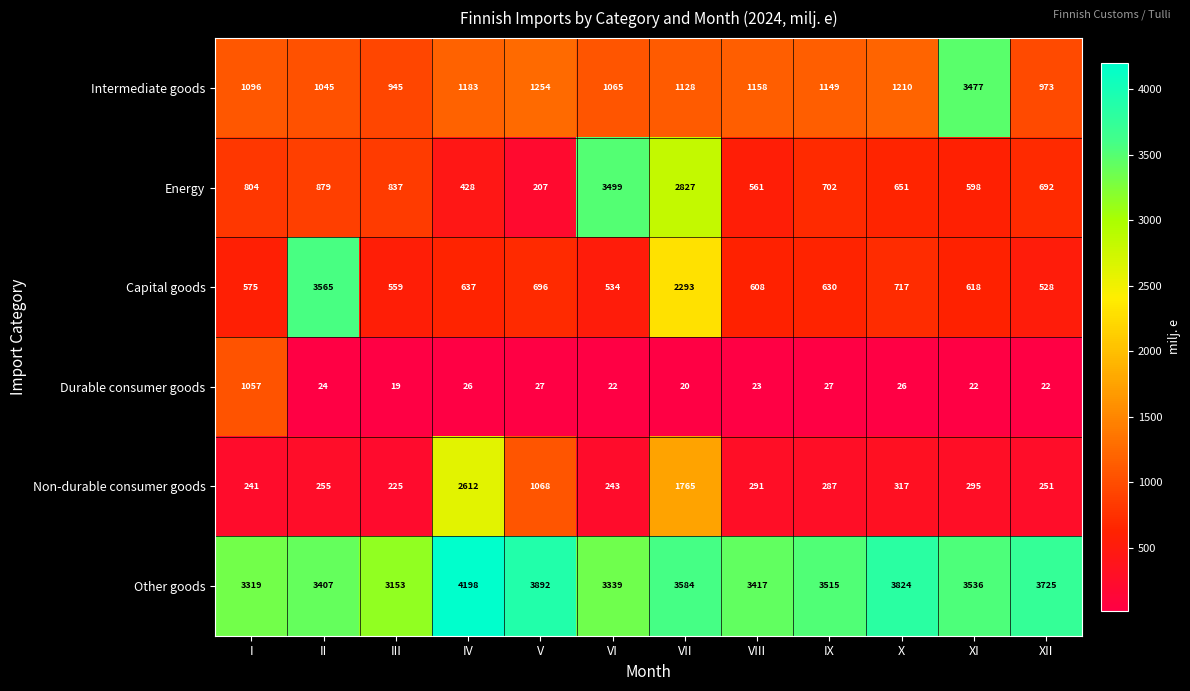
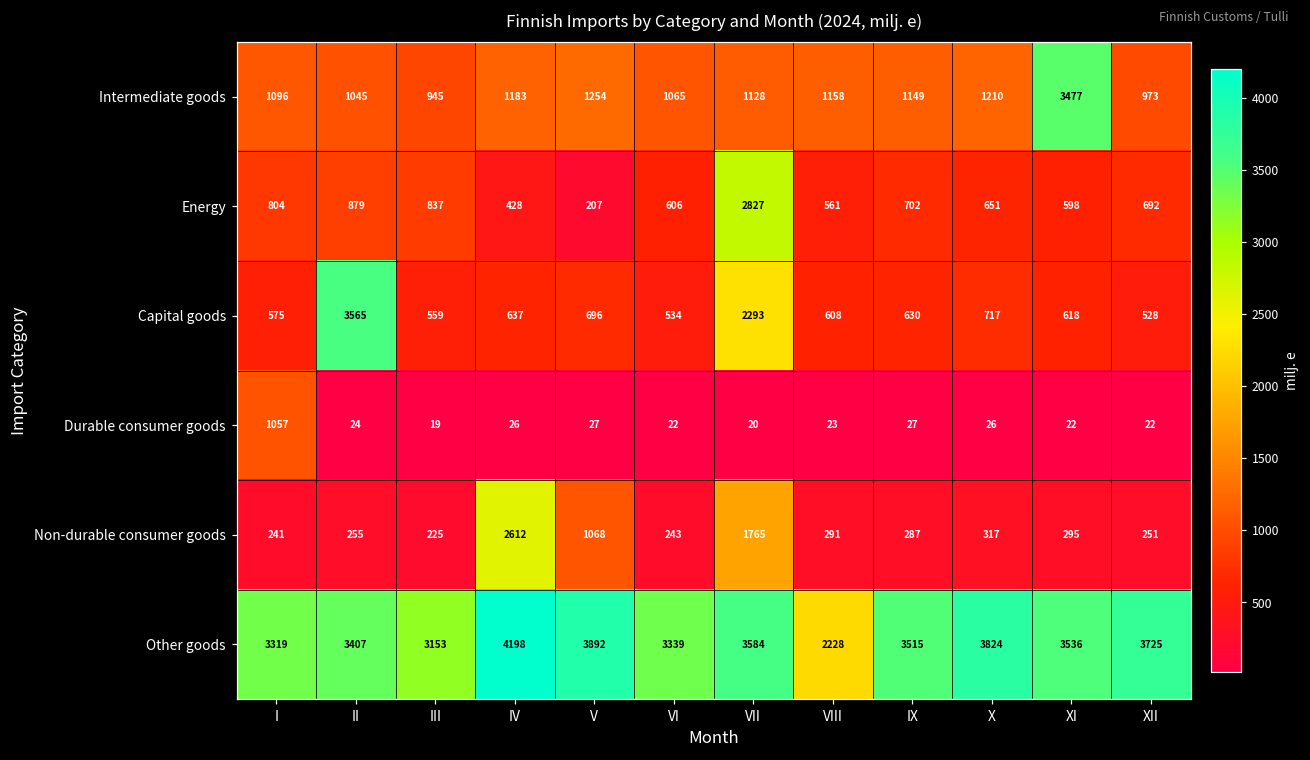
  {
    "Intermediate goods": {
      "I": 1096,
      "II": 1045,
      "III": 945,
      "IV": 1183,
      "V": 1254,
      "VI": 1065,
      "VII": 1128,
      "VIII": 1158,
      "IX": 1149,
      "X": 1210,
      "XI": 3477,
      "XII": 973
    },
    "Energy": {
      "I": 804,
      "II": 879,
      "III": 837,
      "IV": 428,
      "V": 207,
-     "VI": 3499,
+     "VI": 606,
      "VII": 2827,
      "VIII": 561,
      "IX": 702,
      "X": 651,
      "XI": 598,
      "XII": 692
    },
    "Capital goods": {
      "I": 575,
      "II": 3565,
      "III": 559,
      "IV": 637,
      "V": 696,
      "VI": 534,
      "VII": 2293,
      "VIII": 608,
      "IX": 630,
      "X": 717,
      "XI": 618,
      "XII": 528
    },
    "Durable consumer goods": {
      "I": 1057,
      "II": 24,
      "III": 19,
      "IV": 26,
      "V": 27,
      "VI": 22,
      "VII": 20,
      "VIII": 23,
      "IX": 27,
      "X": 26,
      "XI": 22,
      "XII": 22
    },
    "Non-durable consumer goods": {
      "I": 241,
      "II": 255,
      "III": 225,
      "IV": 2612,
      "V": 1068,
      "VI": 243,
      "VII": 1765,
      "VIII": 291,
      "IX": 287,
      "X": 317,
      "XI": 295,
      "XII": 251
    },
    "Other goods": {
      "I": 3319,
      "II": 3407,
      "III": 3153,
      "IV": 4198,
      "V": 3892,
      "VI": 3339,
      "VII": 3584,
-     "VIII": 3417,
+     "VIII": 2228,
      "IX": 3515,
      "X": 3824,
      "XI": 3536,
      "XII": 3725
    }
  }
